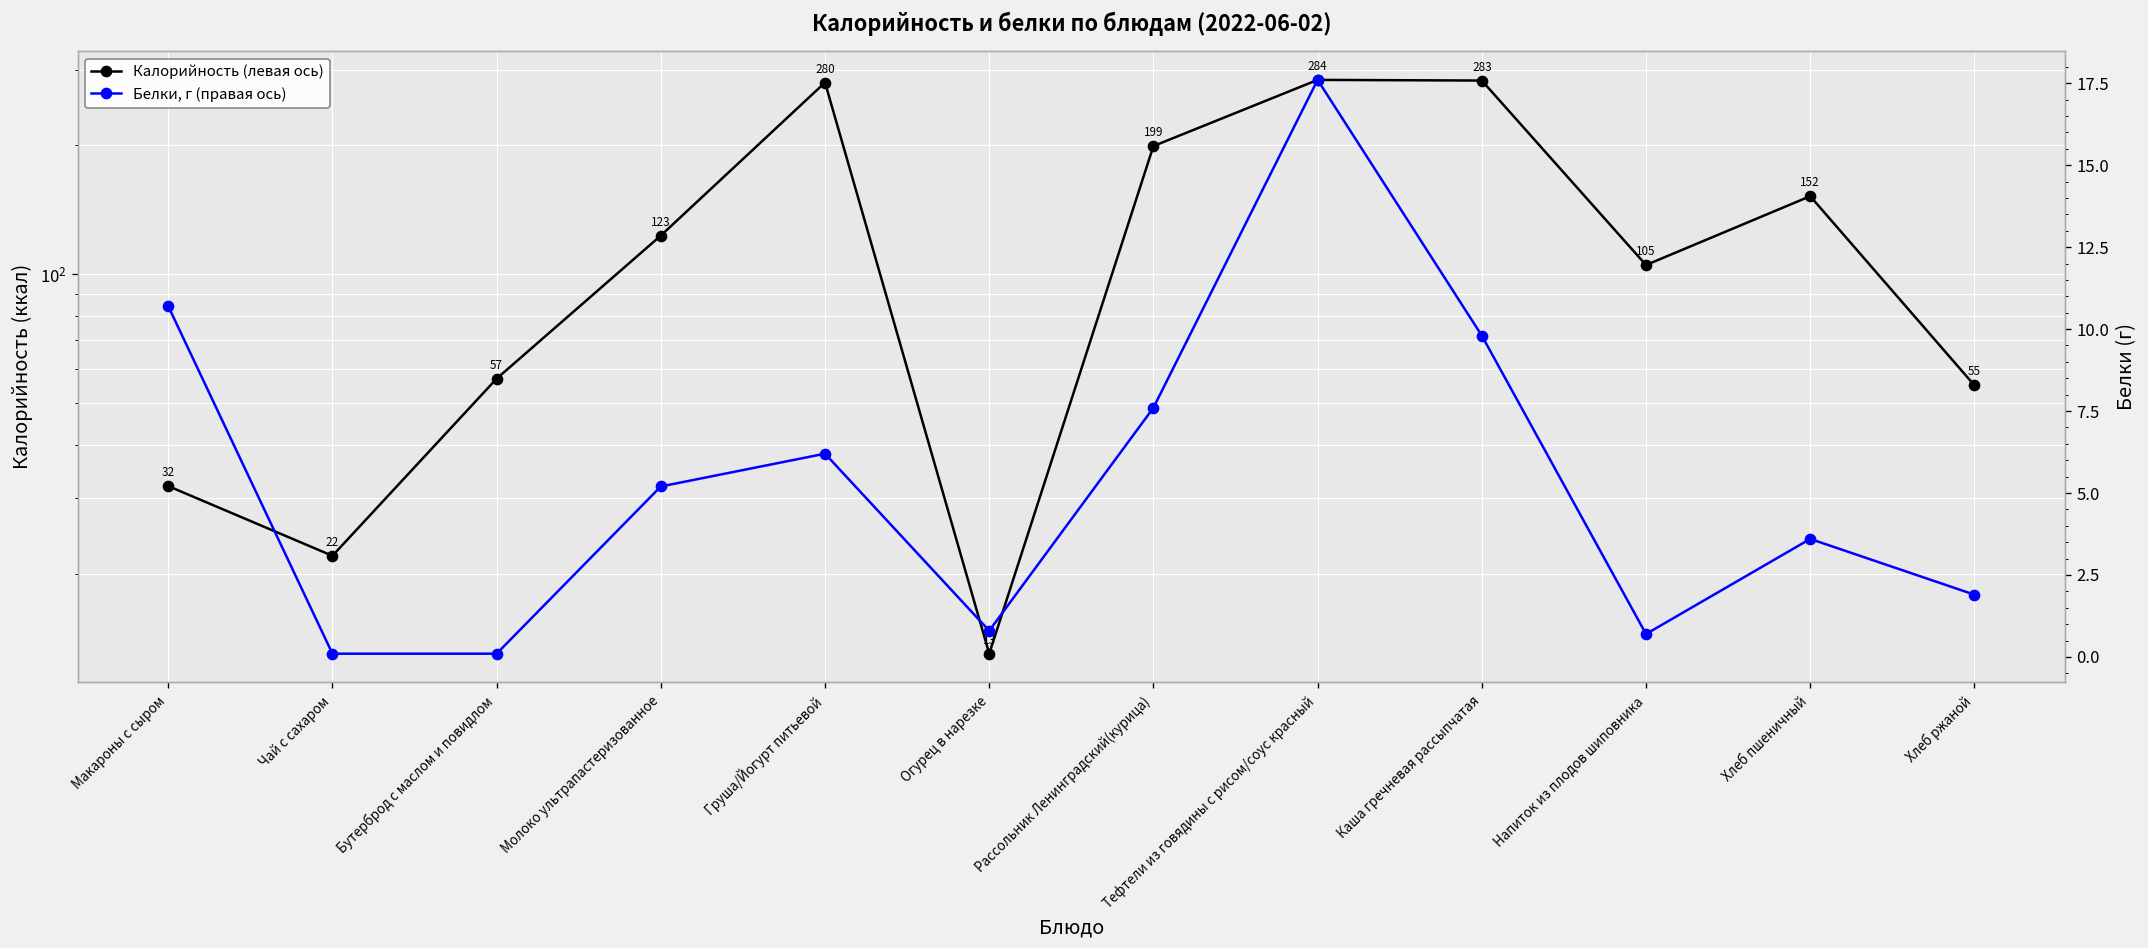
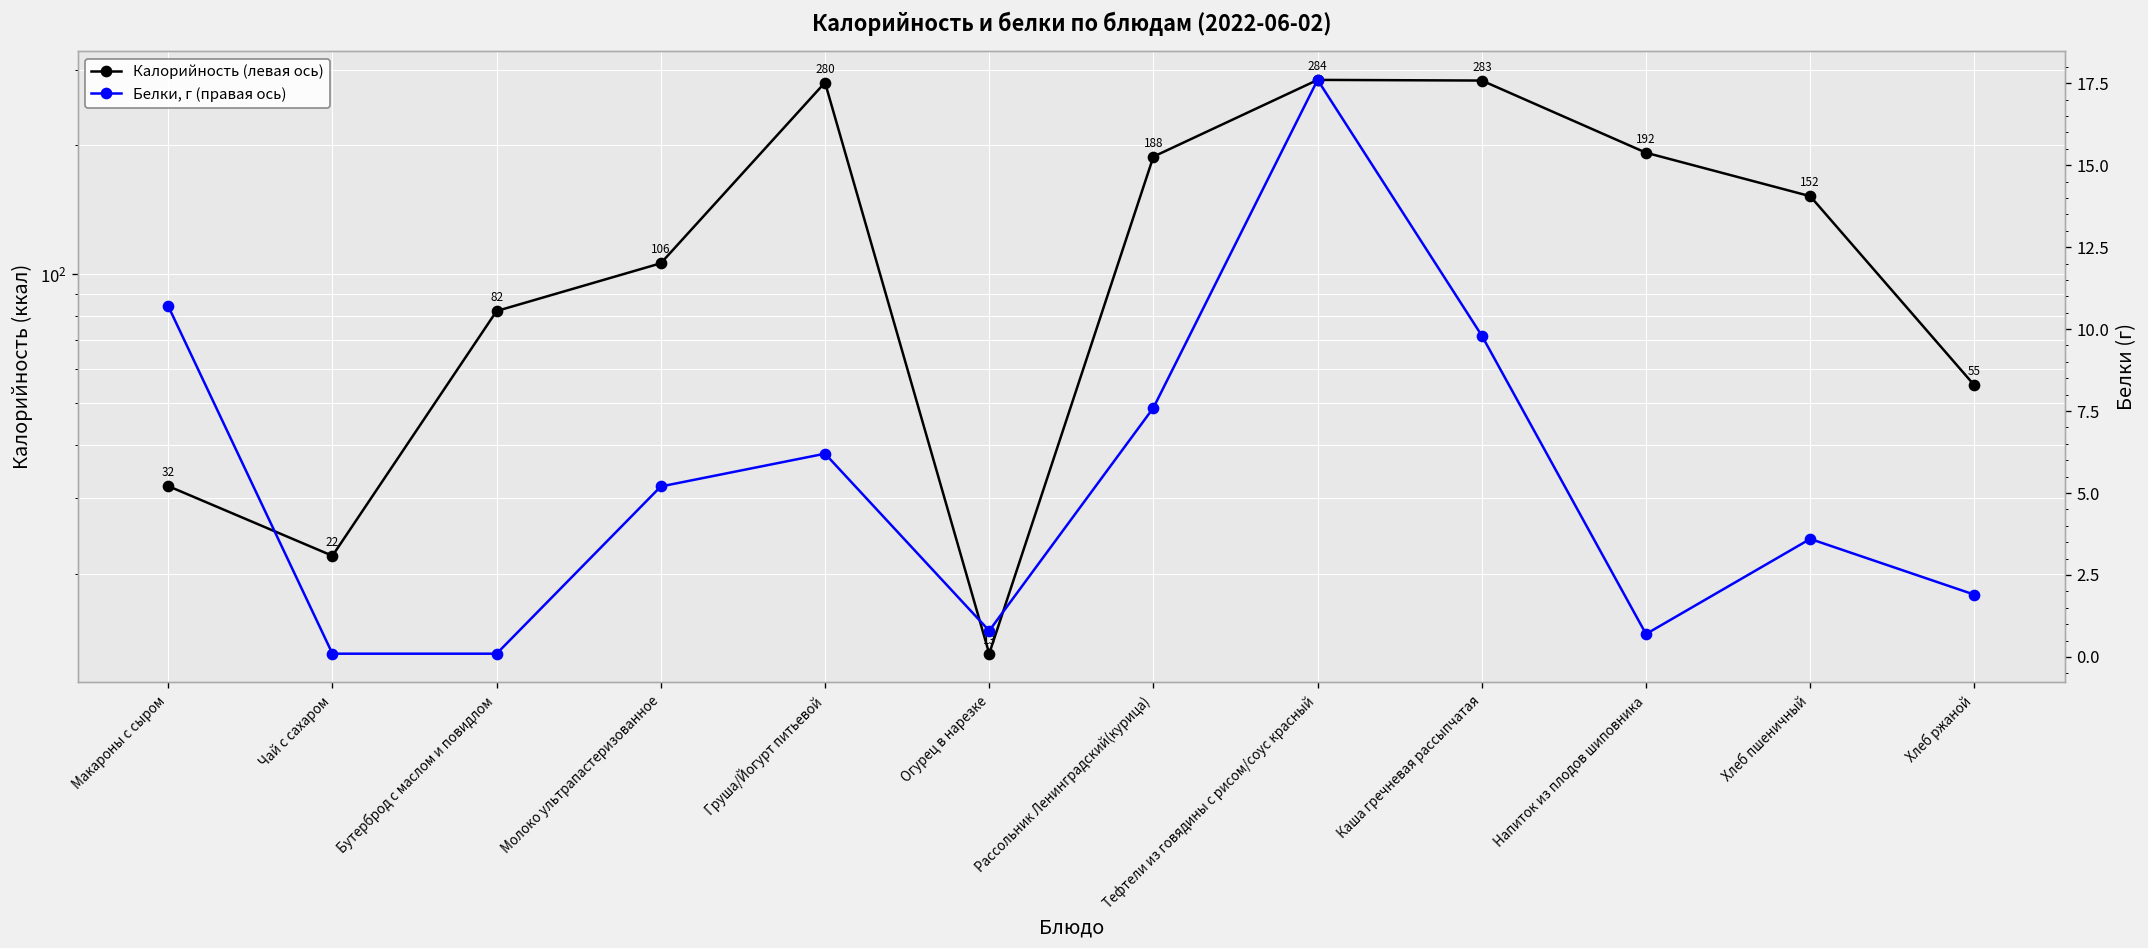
  {
    "Калорийность (левая ось)": {
      "Макароны с сыром": 32,
      "Чай с сахаром": 22,
-     "Бутерброд с маслом и повидлом": 57,
-     "Молоко ультрапастеризованное": 123,
+     "Бутерброд с маслом и повидлом": 82,
+     "Молоко ультрапастеризованное": 106,
      "Груша/Йогурт питьевой": 280,
      "Огурец в нарезке": 13,
-     "Рассольник Ленинградский(курица)": 199,
+     "Рассольник Ленинградский(курица)": 188,
      "Тефтели из говядины с рисом/соус красный": 284,
      "Каша гречневая рассыпчатая": 283,
-     "Напиток из плодов шиповника": 105,
+     "Напиток из плодов шиповника": 192,
      "Хлеб пшеничный": 152,
      "Хлеб ржаной": 55
    }
  }
